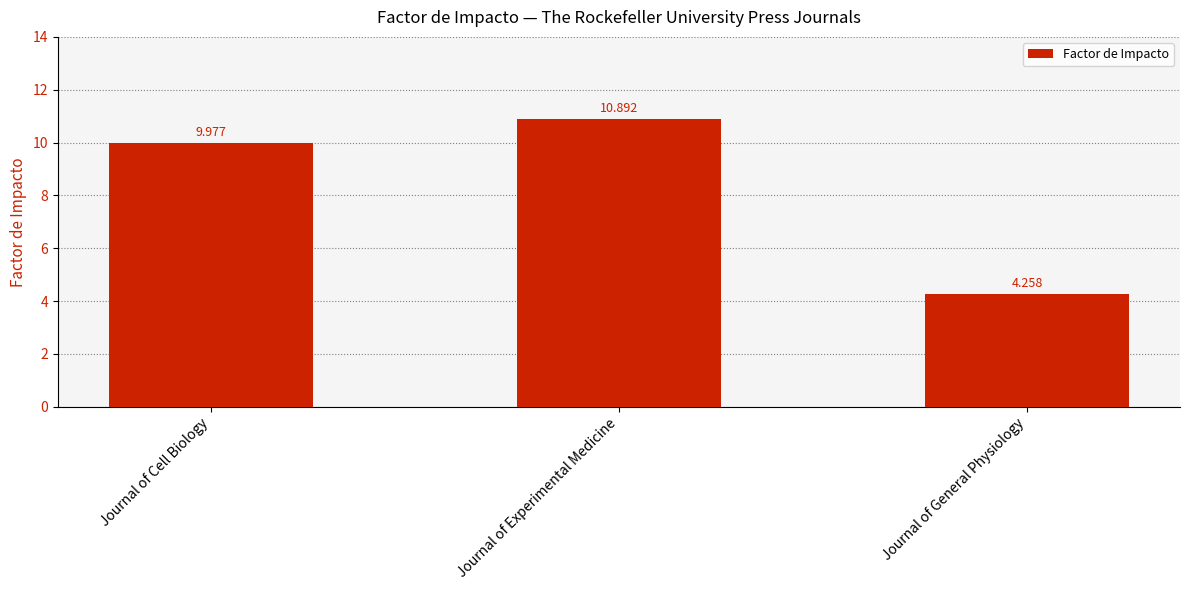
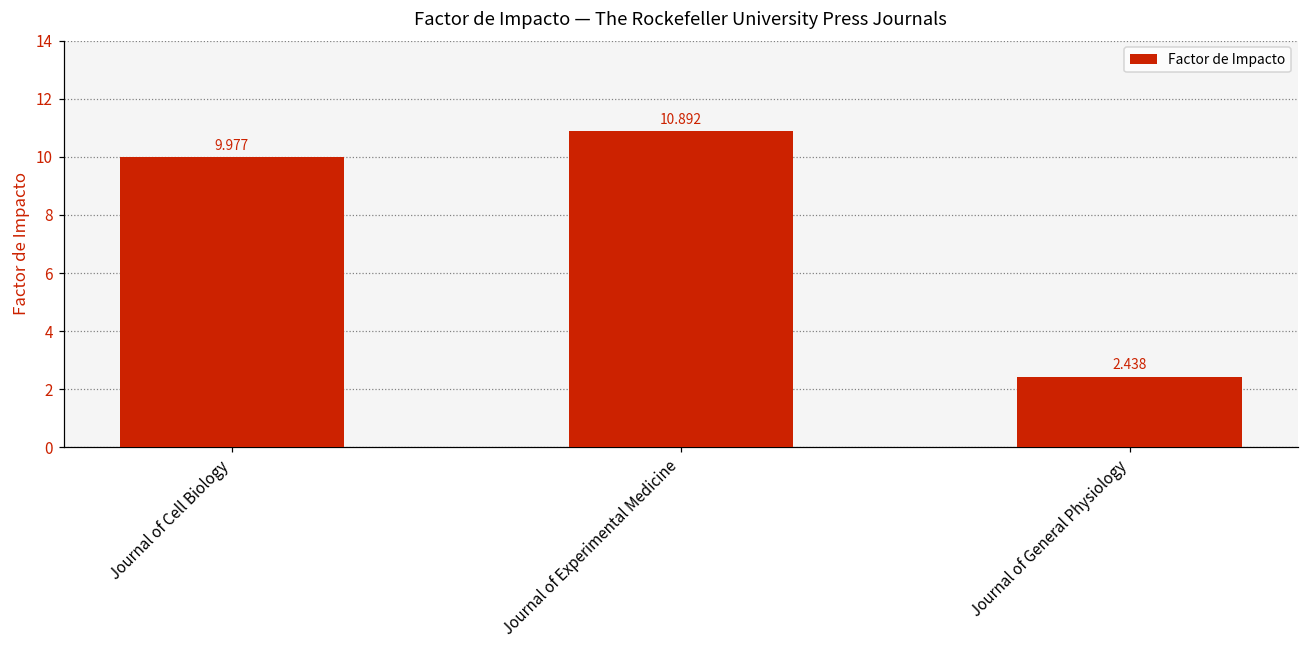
  {
    "Journal of Cell Biology": 9.977,
    "Journal of Experimental Medicine": 10.892,
-   "Journal of General Physiology": 4.258
+   "Journal of General Physiology": 2.438
  }
